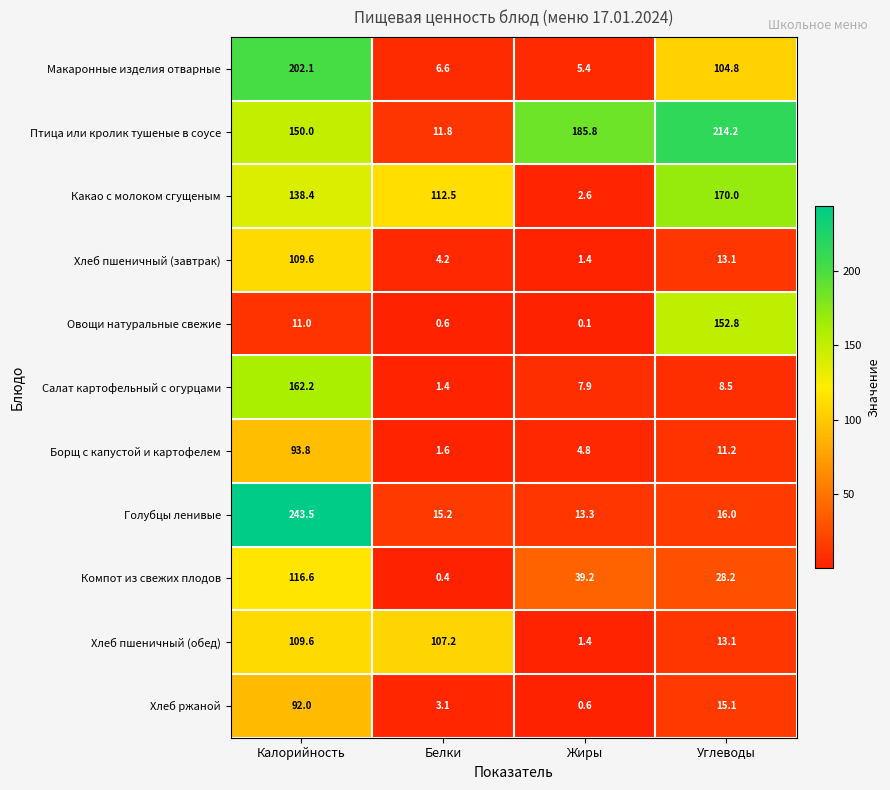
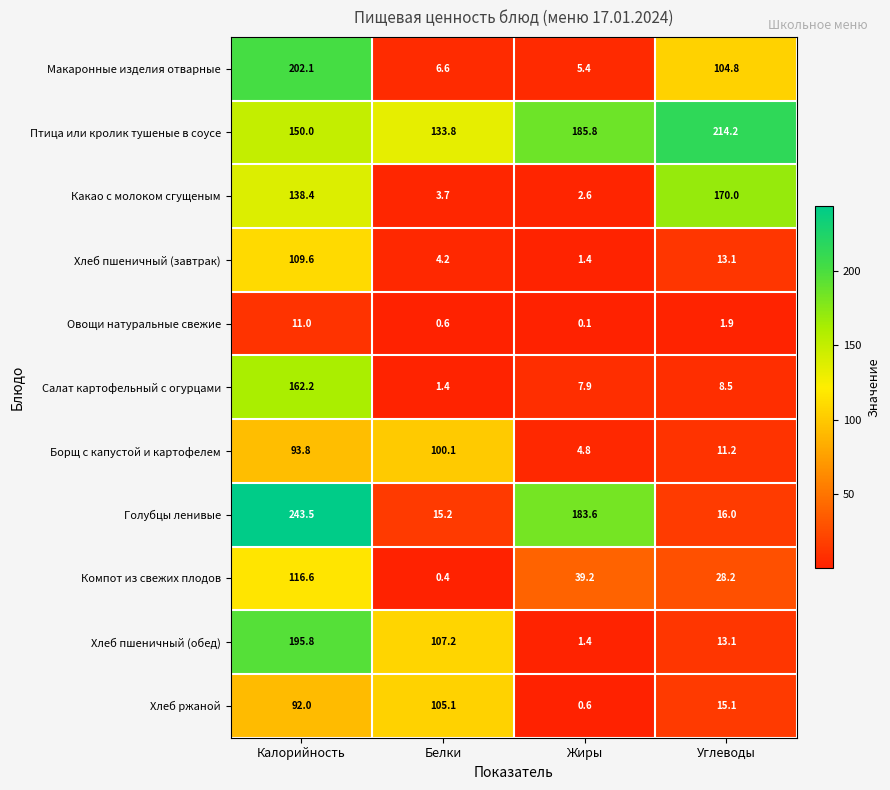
  {
    "Макаронные изделия отварные": {
      "Калорийность": 202.1,
      "Белки": 6.6,
      "Жиры": 5.4,
      "Углеводы": 104.8
    },
    "Птица или кролик тушеные в соусе": {
      "Калорийность": 150.0,
-     "Белки": 11.8,
+     "Белки": 133.8,
      "Жиры": 185.8,
      "Углеводы": 214.2
    },
    "Какао с молоком сгущеным": {
      "Калорийность": 138.4,
-     "Белки": 112.5,
+     "Белки": 3.7,
      "Жиры": 2.6,
      "Углеводы": 170.0
    },
    "Хлеб пшеничный (завтрак)": {
      "Калорийность": 109.6,
      "Белки": 4.2,
      "Жиры": 1.4,
      "Углеводы": 13.1
    },
    "Овощи натуральные свежие": {
      "Калорийность": 11.0,
      "Белки": 0.6,
      "Жиры": 0.1,
-     "Углеводы": 152.8
+     "Углеводы": 1.9
    },
    "Салат картофельный с огурцами": {
      "Калорийность": 162.2,
      "Белки": 1.4,
      "Жиры": 7.9,
      "Углеводы": 8.5
    },
    "Борщ с капустой и картофелем": {
      "Калорийность": 93.8,
-     "Белки": 1.6,
+     "Белки": 100.1,
      "Жиры": 4.8,
      "Углеводы": 11.2
    },
    "Голубцы ленивые": {
      "Калорийность": 243.5,
      "Белки": 15.2,
-     "Жиры": 13.3,
+     "Жиры": 183.6,
      "Углеводы": 16.0
    },
    "Компот из свежих плодов": {
      "Калорийность": 116.6,
      "Белки": 0.4,
      "Жиры": 39.2,
      "Углеводы": 28.2
    },
    "Хлеб пшеничный (обед)": {
-     "Калорийность": 109.6,
+     "Калорийность": 195.8,
      "Белки": 107.2,
      "Жиры": 1.4,
      "Углеводы": 13.1
    },
    "Хлеб ржаной": {
      "Калорийность": 92.0,
-     "Белки": 3.1,
+     "Белки": 105.1,
      "Жиры": 0.6,
      "Углеводы": 15.1
    }
  }
